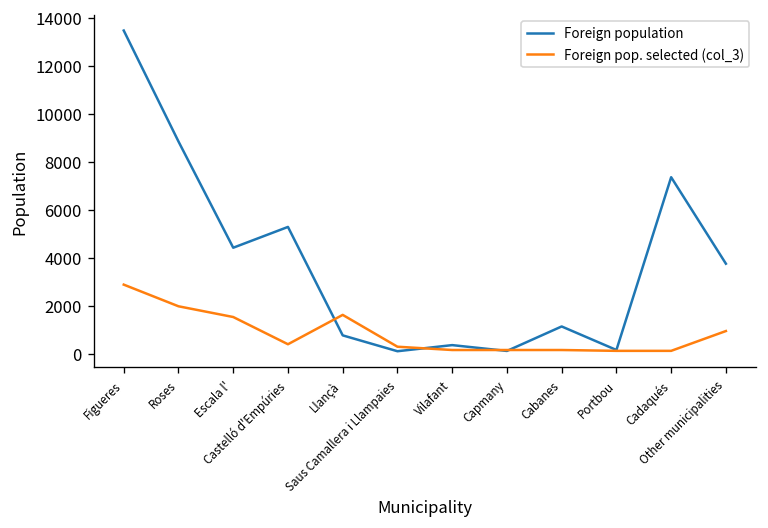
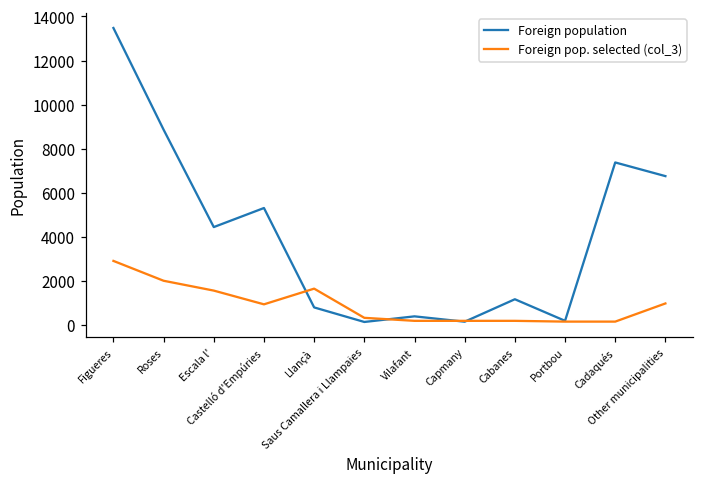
  {
    "Foreign population": {
      "Figueres": 13500,
      "Roses": 8900,
      "Escala l'": 4400,
      "Castelló d'Empúries": 5300,
      "Llançà": 800,
      "Saus Camallera i Llampaies": 100,
      "Vilafant": 400,
      "Cabanes": 1200,
      "Cadaqués": 7400,
-     "Other municipalities": 3800
+     "Other municipalities": 6700
    },
    "Foreign pop. selected (col_3)": {
      "Figueres": 2900,
      "Roses": 2000,
      "Escala l'": 1500,
-     "Castelló d'Empúries": 400,
+     "Castelló d'Empúries": 900,
      "Llançà": 1600,
      "Saus Camallera i Llampaies": 300,
      "Vilafant": 200,
      "Cabanes": 200,
      "Cadaqués": 100,
      "Other municipalities": 1000
    }
  }
